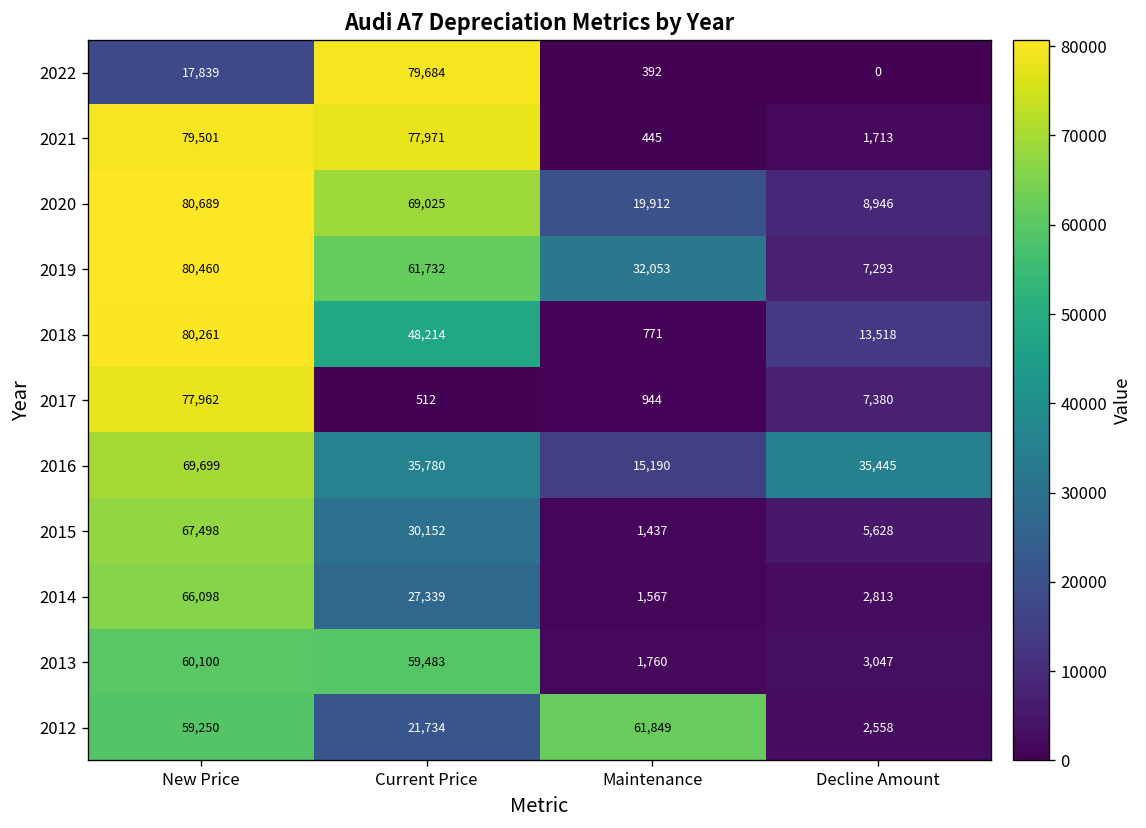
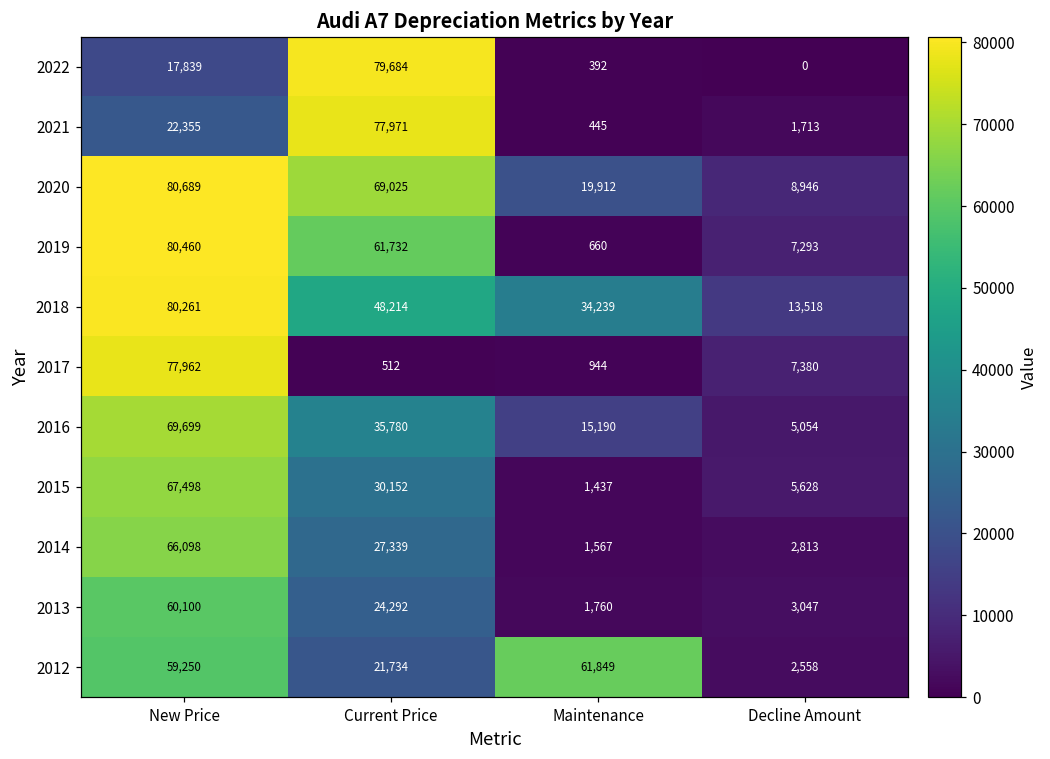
  {
    "2022": {
      "New Price": "17,839",
      "Current Price": "79,684",
      "Maintenance": "392",
      "Decline Amount": "0"
    },
    "2021": {
-     "New Price": "79,501",
+     "New Price": "22,355",
      "Current Price": "77,971",
      "Maintenance": "445",
      "Decline Amount": "1,713"
    },
    "2020": {
      "New Price": "80,689",
      "Current Price": "69,025",
      "Maintenance": "19,912",
      "Decline Amount": "8,946"
    },
    "2019": {
      "New Price": "80,460",
      "Current Price": "61,732",
-     "Maintenance": "32,053",
+     "Maintenance": "660",
      "Decline Amount": "7,293"
    },
    "2018": {
      "New Price": "80,261",
      "Current Price": "48,214",
-     "Maintenance": "771",
+     "Maintenance": "34,239",
      "Decline Amount": "13,518"
    },
    "2017": {
      "New Price": "77,962",
      "Current Price": "512",
      "Maintenance": "944",
      "Decline Amount": "7,380"
    },
    "2016": {
      "New Price": "69,699",
      "Current Price": "35,780",
      "Maintenance": "15,190",
-     "Decline Amount": "35,445"
+     "Decline Amount": "5,054"
    },
    "2015": {
      "New Price": "67,498",
      "Current Price": "30,152",
      "Maintenance": "1,437",
      "Decline Amount": "5,628"
    },
    "2014": {
      "New Price": "66,098",
      "Current Price": "27,339",
      "Maintenance": "1,567",
      "Decline Amount": "2,813"
    },
    "2013": {
      "New Price": "60,100",
-     "Current Price": "59,483",
+     "Current Price": "24,292",
      "Maintenance": "1,760",
      "Decline Amount": "3,047"
    },
    "2012": {
      "New Price": "59,250",
      "Current Price": "21,734",
      "Maintenance": "61,849",
      "Decline Amount": "2,558"
    }
  }
